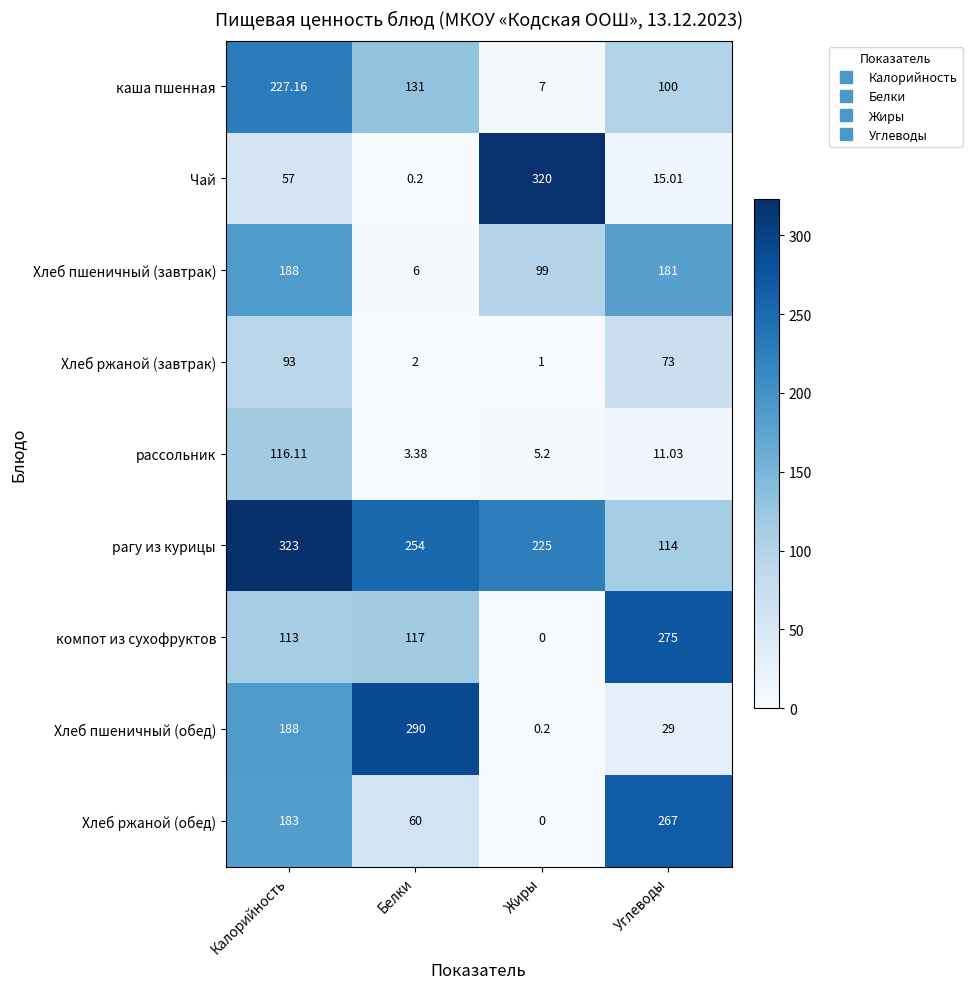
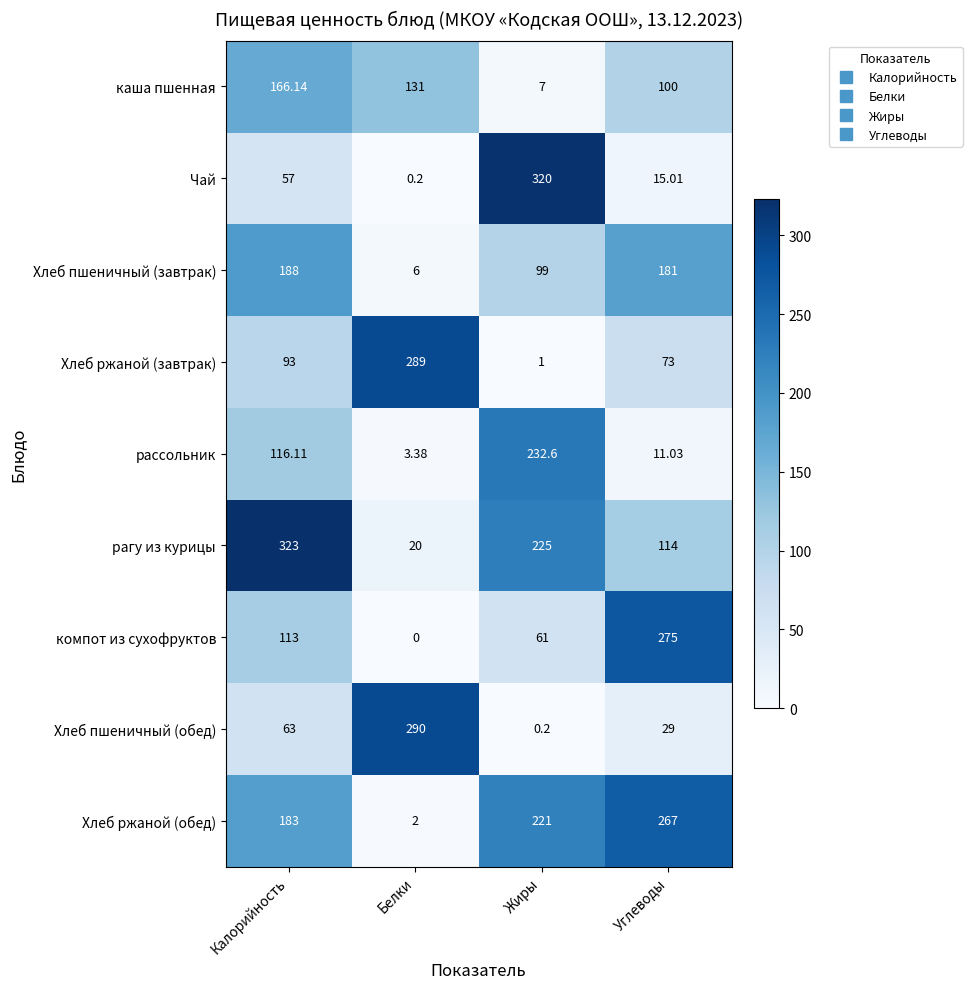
  {
    "каша пшенная": {
-     "Калорийность": 227.16,
+     "Калорийность": 166.14,
      "Белки": 131,
      "Жиры": 7,
      "Углеводы": 100
    },
    "Чай": {
      "Калорийность": 57,
      "Белки": 0.2,
      "Жиры": 320,
      "Углеводы": 15.01
    },
    "Хлеб пшеничный (завтрак)": {
      "Калорийность": 188,
      "Белки": 6,
      "Жиры": 99,
      "Углеводы": 181
    },
    "Хлеб ржаной (завтрак)": {
      "Калорийность": 93,
-     "Белки": 2,
+     "Белки": 289,
      "Жиры": 1,
      "Углеводы": 73
    },
    "рассольник": {
      "Калорийность": 116.11,
      "Белки": 3.38,
-     "Жиры": 5.2,
+     "Жиры": 232.6,
      "Углеводы": 11.03
    },
    "рагу из курицы": {
      "Калорийность": 323,
-     "Белки": 254,
+     "Белки": 20,
      "Жиры": 225,
      "Углеводы": 114
    },
    "компот из сухофруктов": {
      "Калорийность": 113,
-     "Белки": 117,
-     "Жиры": 0,
+     "Белки": 0,
+     "Жиры": 61,
      "Углеводы": 275
    },
    "Хлеб пшеничный (обед)": {
-     "Калорийность": 188,
+     "Калорийность": 63,
      "Белки": 290,
      "Жиры": 0.2,
      "Углеводы": 29
    },
    "Хлеб ржаной (обед)": {
      "Калорийность": 183,
-     "Белки": 60,
-     "Жиры": 0,
+     "Белки": 2,
+     "Жиры": 221,
      "Углеводы": 267
    }
  }
